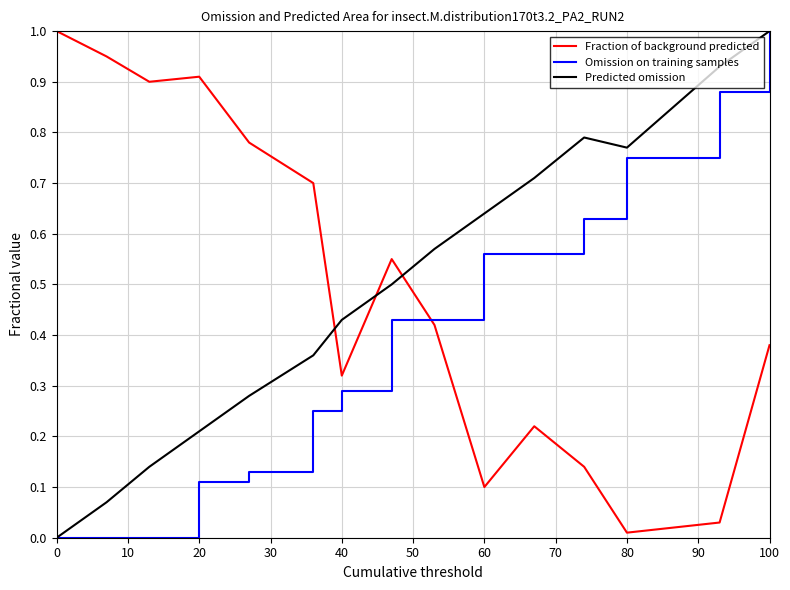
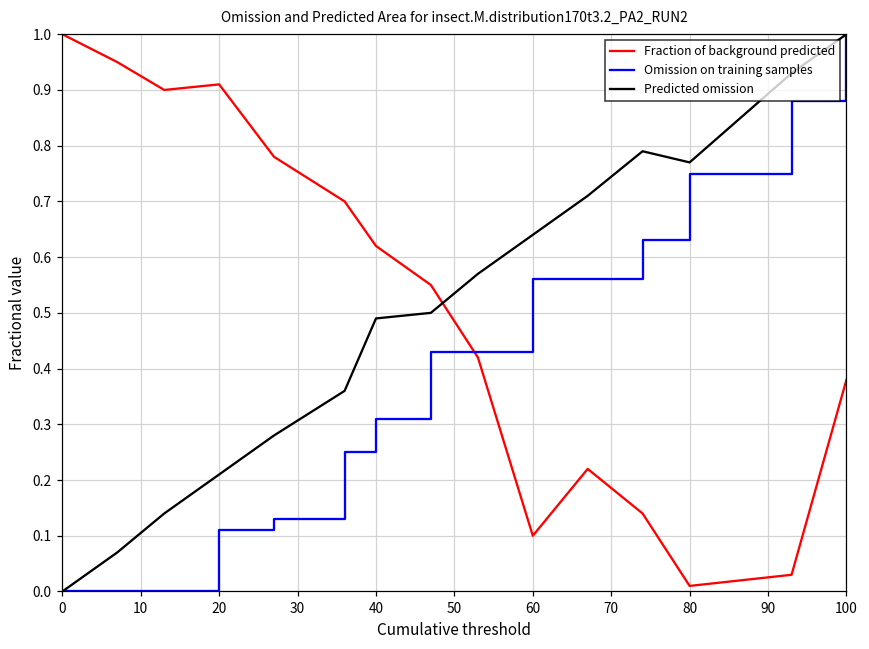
  {
    "Fraction of background predicted": {
      "0": 1.00,
      "20": 0.91,
-     "40": 0.32,
+     "40": 0.62,
      "60": 0.10,
      "80": 0.01,
      "100": 0.38
    },
    "Omission on training samples": {
      "20": 0.11,
-     "40": 0.29,
+     "40": 0.31,
      "60": 0.56,
      "80": 0.75
    },
    "Predicted omission": {
      "20": 0.21,
-     "40": 0.43,
+     "40": 0.49,
      "60": 0.64,
      "80": 0.77
    }
  }
